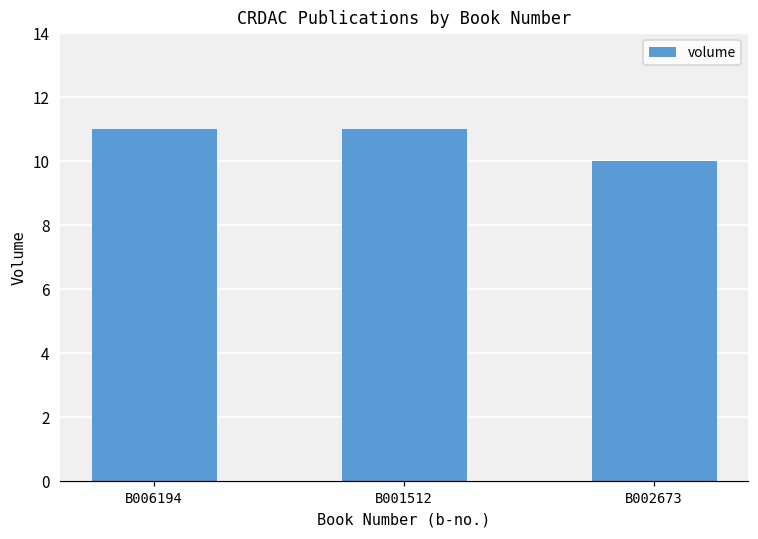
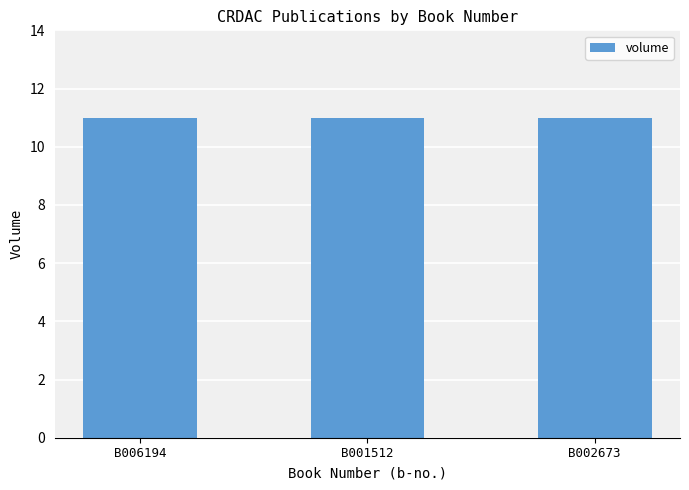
  {
    "B006194": 11,
    "B001512": 11,
-   "B002673": 10
+   "B002673": 11
  }
